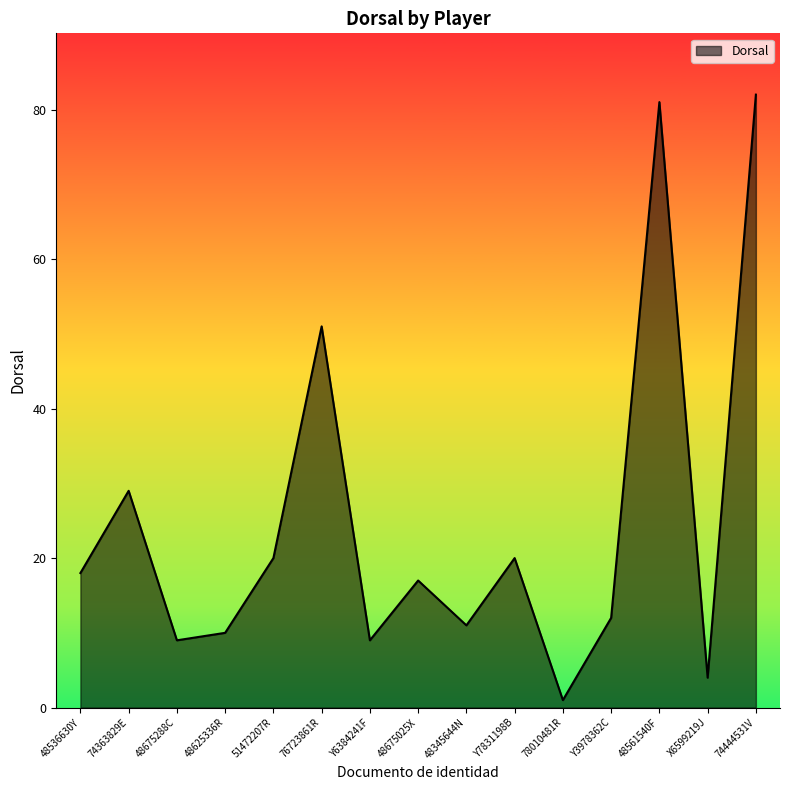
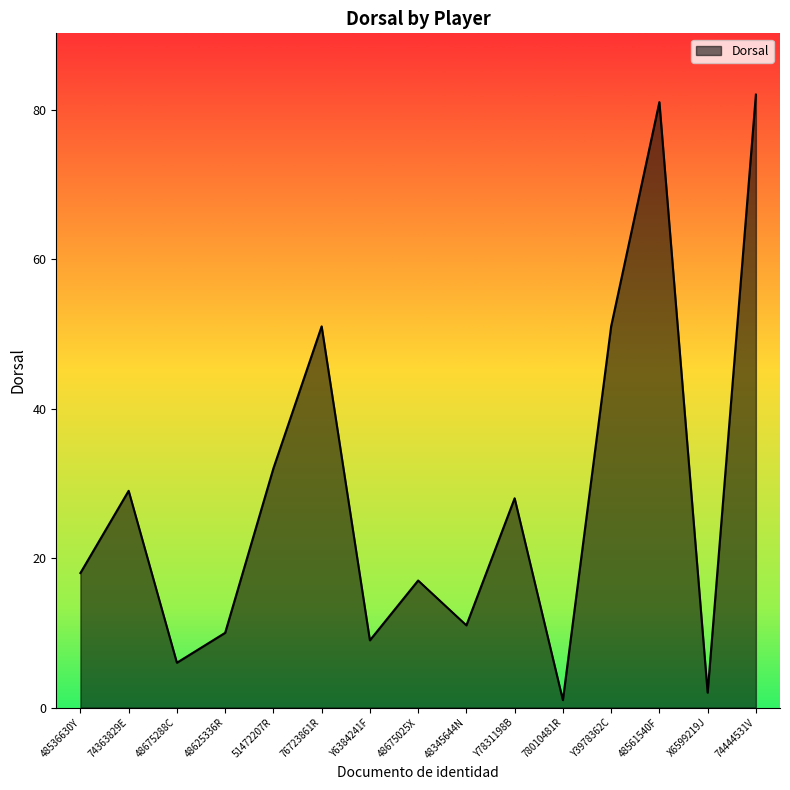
  {
    "48536630Y": 18,
    "74363829E": 29,
-   "48675288C": 9,
+   "48675288C": 6,
    "48625336R": 10,
-   "51472207R": 20,
+   "51472207R": 32,
    "76723861R": 51,
    "Y6384241F": 9,
    "48675025X": 17,
    "48345644N": 11,
-   "Y7831198B": 20,
+   "Y7831198B": 28,
    "78010481R": 1,
-   "Y3978362C": 12,
+   "Y3978362C": 51,
    "48561540F": 81,
-   "X6599219J": 4,
+   "X6599219J": 2,
    "74444531V": 82
  }
